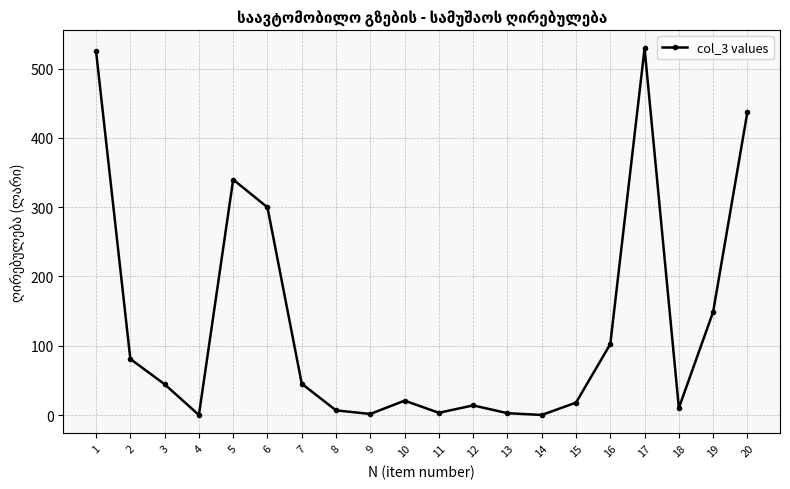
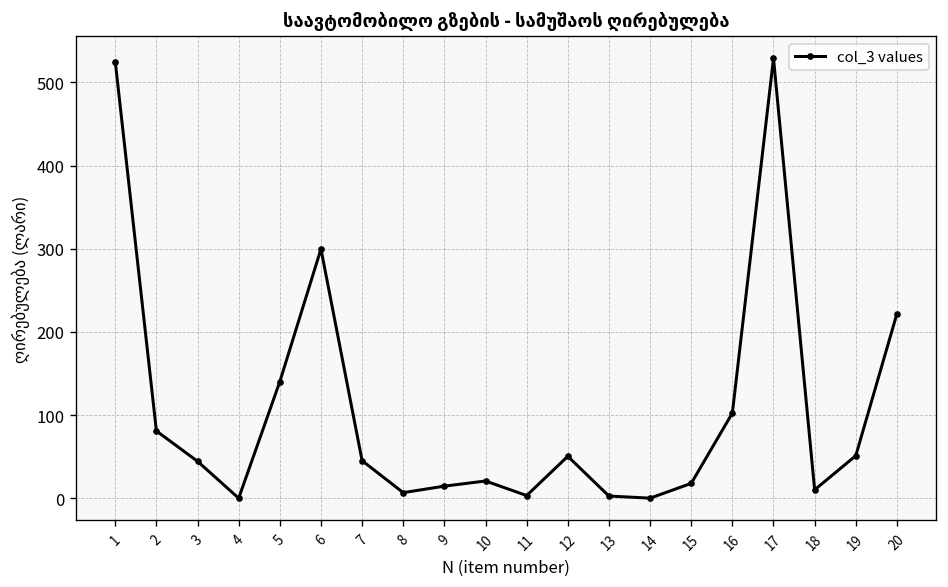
  {
    "1": 530,
    "2": 80,
    "3": 40,
    "4": 0,
-   "5": 340,
+   "5": 140,
    "6": 300,
    "7": 50,
    "8": 10,
-   "9": 0,
+   "9": 10,
    "10": 20,
    "11": 0,
-   "12": 10,
+   "12": 50,
    "13": 0,
    "14": 0,
    "15": 20,
    "16": 100,
    "17": 530,
    "18": 10,
-   "19": 150,
-   "20": 440
+   "19": 50,
+   "20": 220
  }
